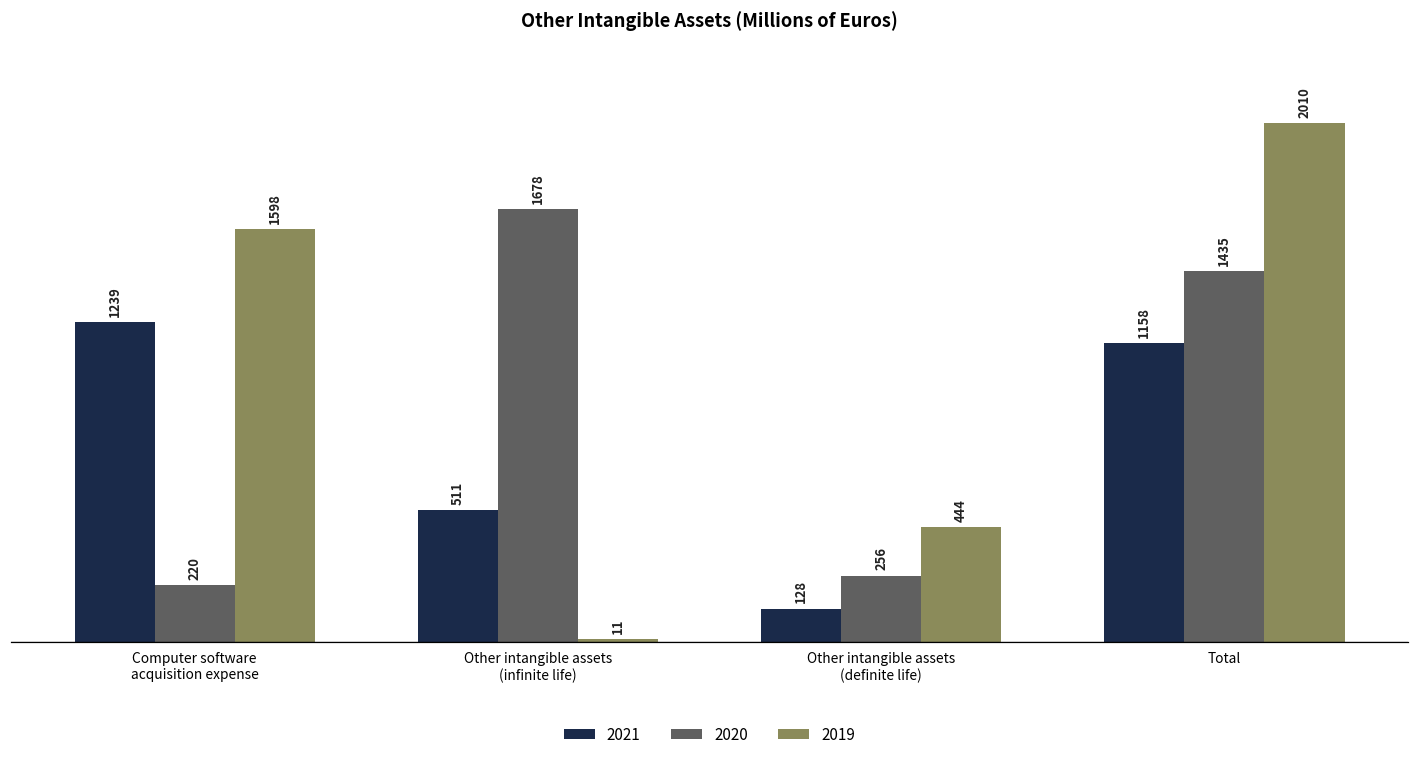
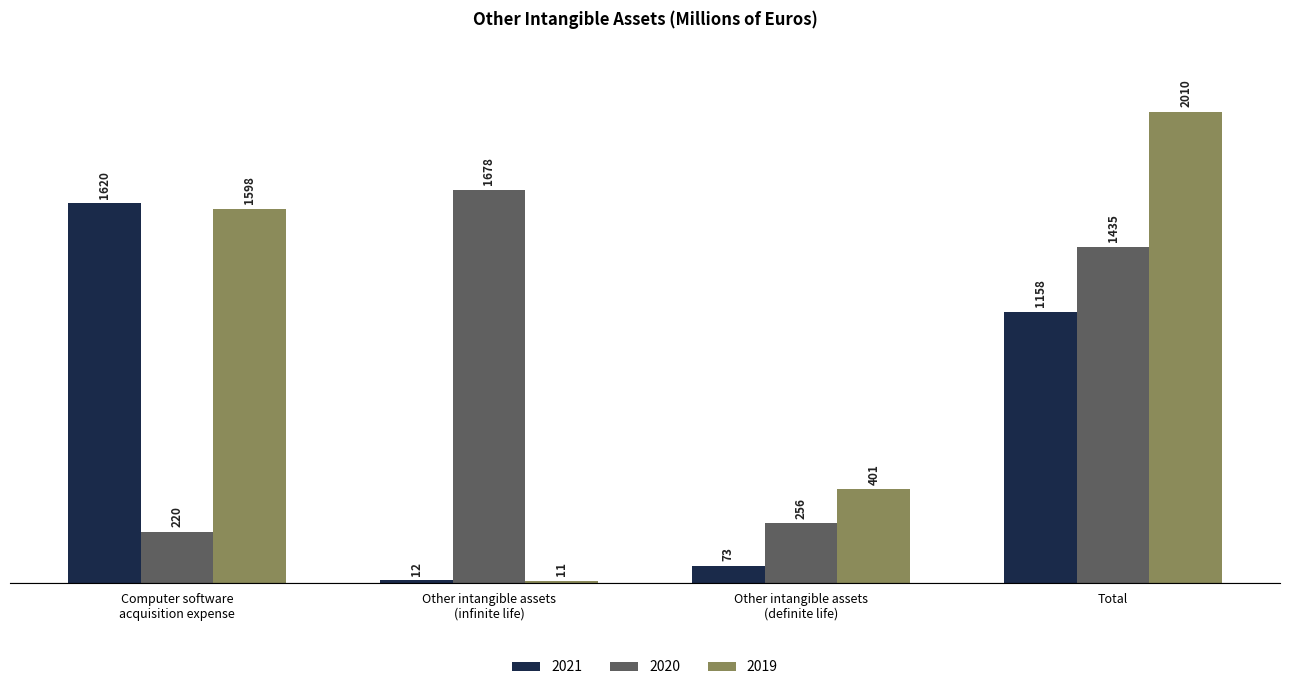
  {
    "2021": {
-     "Computer software acquisition expense": 1239,
-     "Other intangible assets (infinite life)": 511,
-     "Other intangible assets (definite life)": 128,
+     "Computer software acquisition expense": 1620,
+     "Other intangible assets (infinite life)": 12,
+     "Other intangible assets (definite life)": 73,
      "Total": 1158
    },
    "2020": {
      "Computer software acquisition expense": 220,
      "Other intangible assets (infinite life)": 1678,
      "Other intangible assets (definite life)": 256,
      "Total": 1435
    },
    "2019": {
      "Computer software acquisition expense": 1598,
      "Other intangible assets (infinite life)": 11,
-     "Other intangible assets (definite life)": 444,
+     "Other intangible assets (definite life)": 401,
      "Total": 2010
    }
  }
